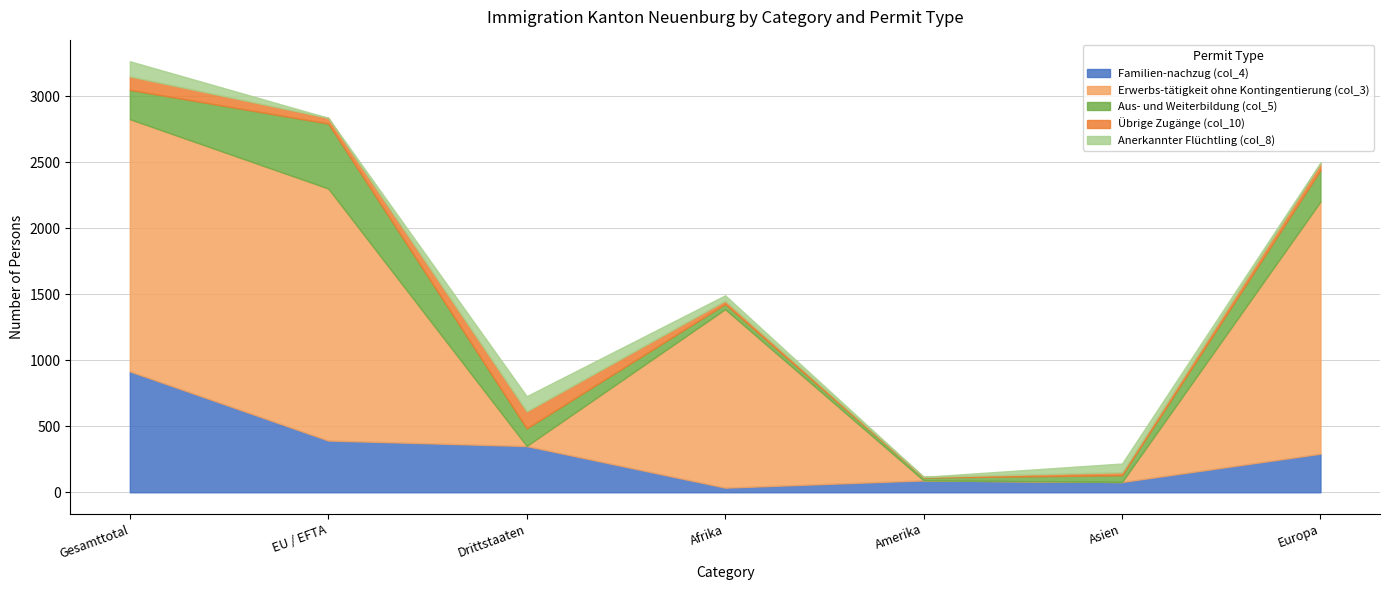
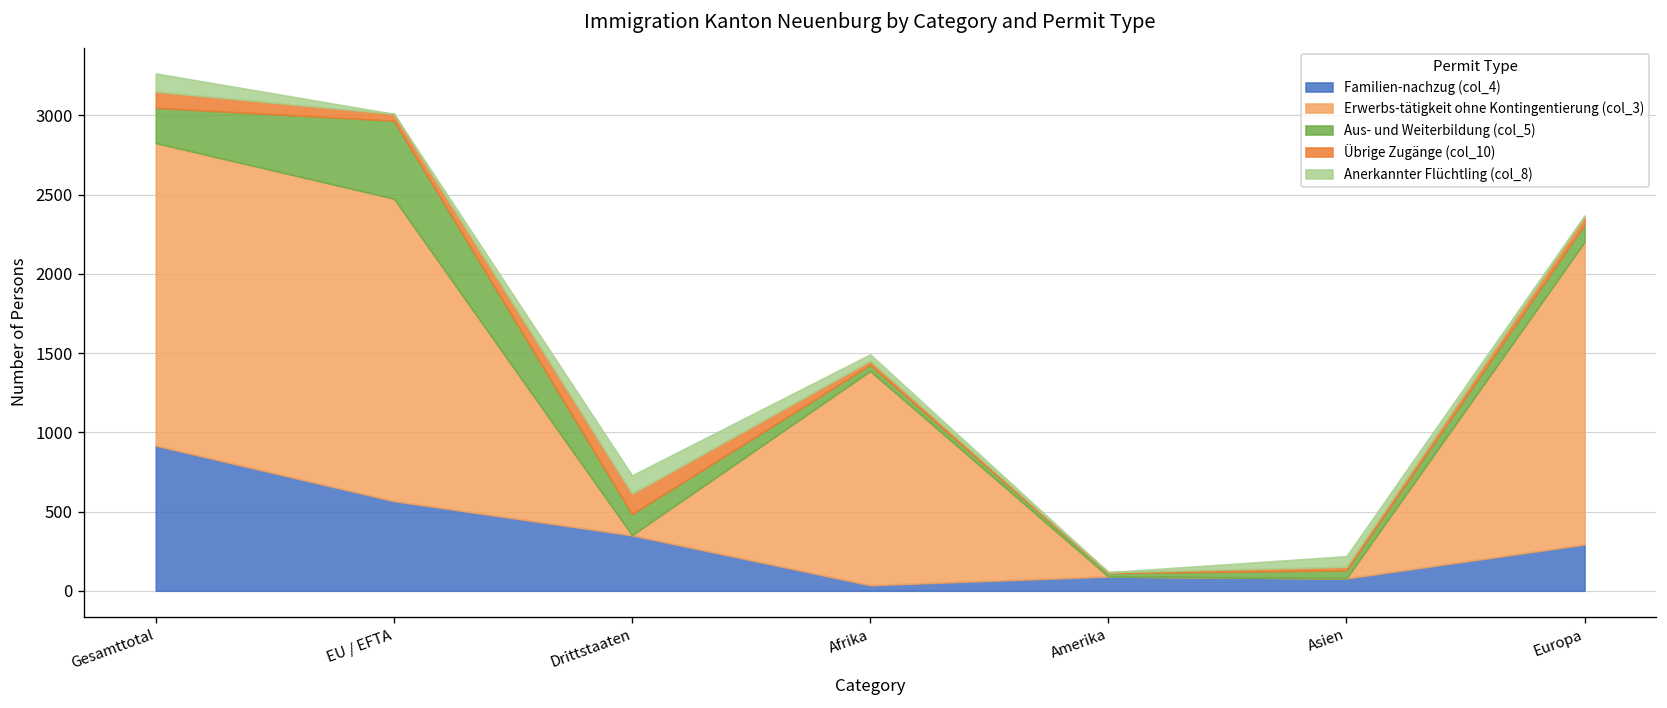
  {
    "Familien-nachzug (col_4)": {
      "Gesamttotal": 920,
-     "EU / EFTA": 390,
+     "EU / EFTA": 570,
      "Afrika": 40,
      "Europa": 290
    },
    "Erwerbs-tätigkeit ohne Kontingentierung (col_3)": {
      "Gesamttotal": 1910,
      "EU / EFTA": 1910,
      "Afrika": 1350,
      "Europa": 1910
    },
    "Aus- und Weiterbildung (col_5)": {
      "Gesamttotal": 220,
      "EU / EFTA": 490,
      "Drittstaaten": 130,
      "Afrika": 40,
      "Asien": 50,
-     "Europa": 240
+     "Europa": 110
    },
    "Übrige Zugänge (col_10)": {
      "Gesamttotal": 100,
      "Drittstaaten": 130,
      "Afrika": 30,
      "Asien": 20
    },
    "Anerkannter Flüchtling (col_8)": {
      "Gesamttotal": 120,
      "Drittstaaten": 120,
      "Afrika": 40,
      "Asien": 70
    }
  }
